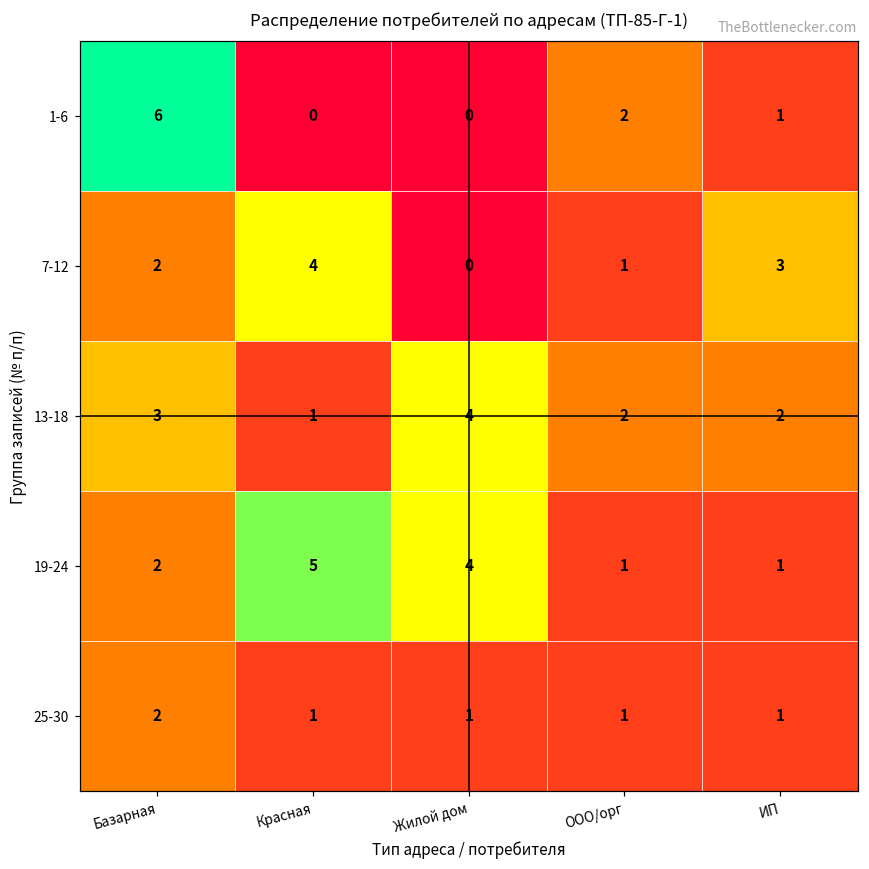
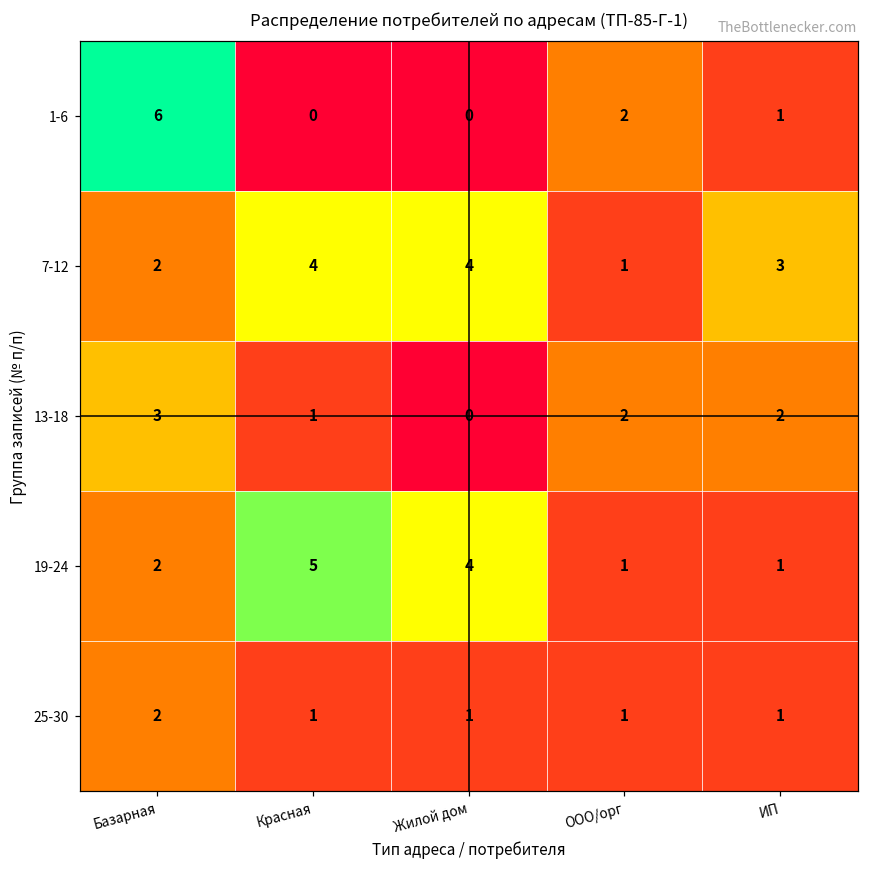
  {
    "1-6": {
      "Базарная": 6,
      "Красная": 0,
      "Жилой дом": 0,
      "ООО/орг": 2,
      "ИП": 1
    },
    "7-12": {
      "Базарная": 2,
      "Красная": 4,
-     "Жилой дом": 0,
+     "Жилой дом": 4,
      "ООО/орг": 1,
      "ИП": 3
    },
    "13-18": {
      "Базарная": 3,
      "Красная": 1,
-     "Жилой дом": 4,
+     "Жилой дом": 0,
      "ООО/орг": 2,
      "ИП": 2
    },
    "19-24": {
      "Базарная": 2,
      "Красная": 5,
      "Жилой дом": 4,
      "ООО/орг": 1,
      "ИП": 1
    },
    "25-30": {
      "Базарная": 2,
      "Красная": 1,
      "Жилой дом": 1,
      "ООО/орг": 1,
      "ИП": 1
    }
  }
